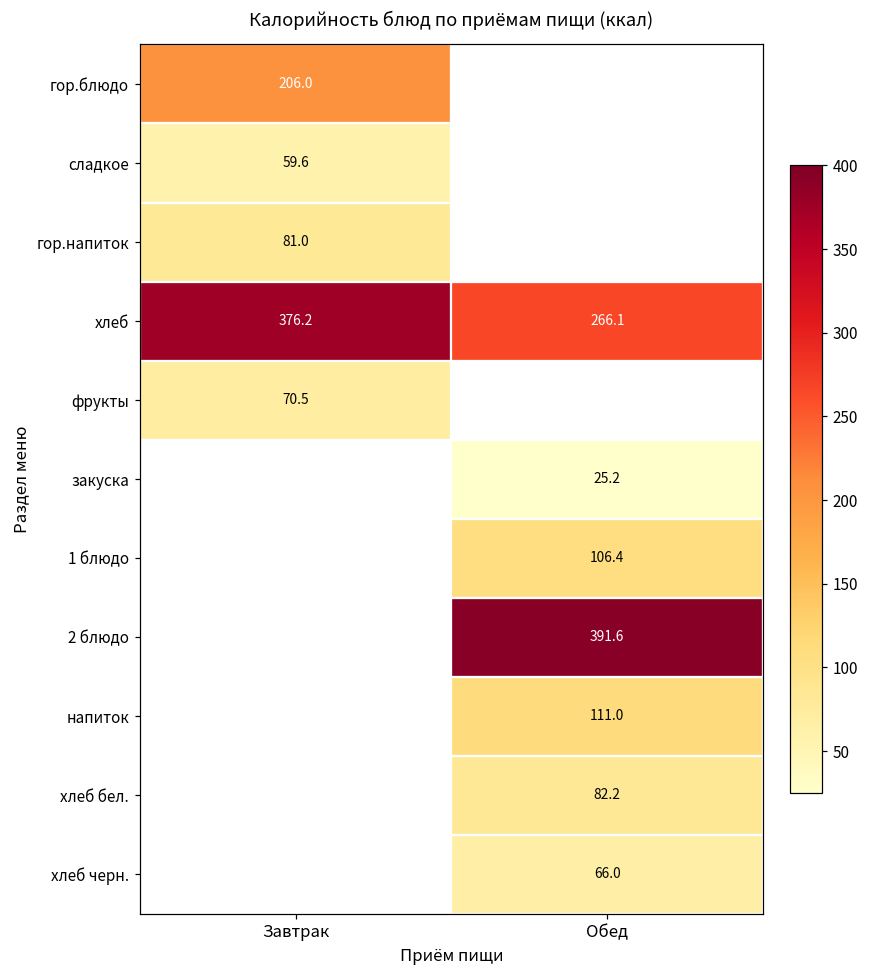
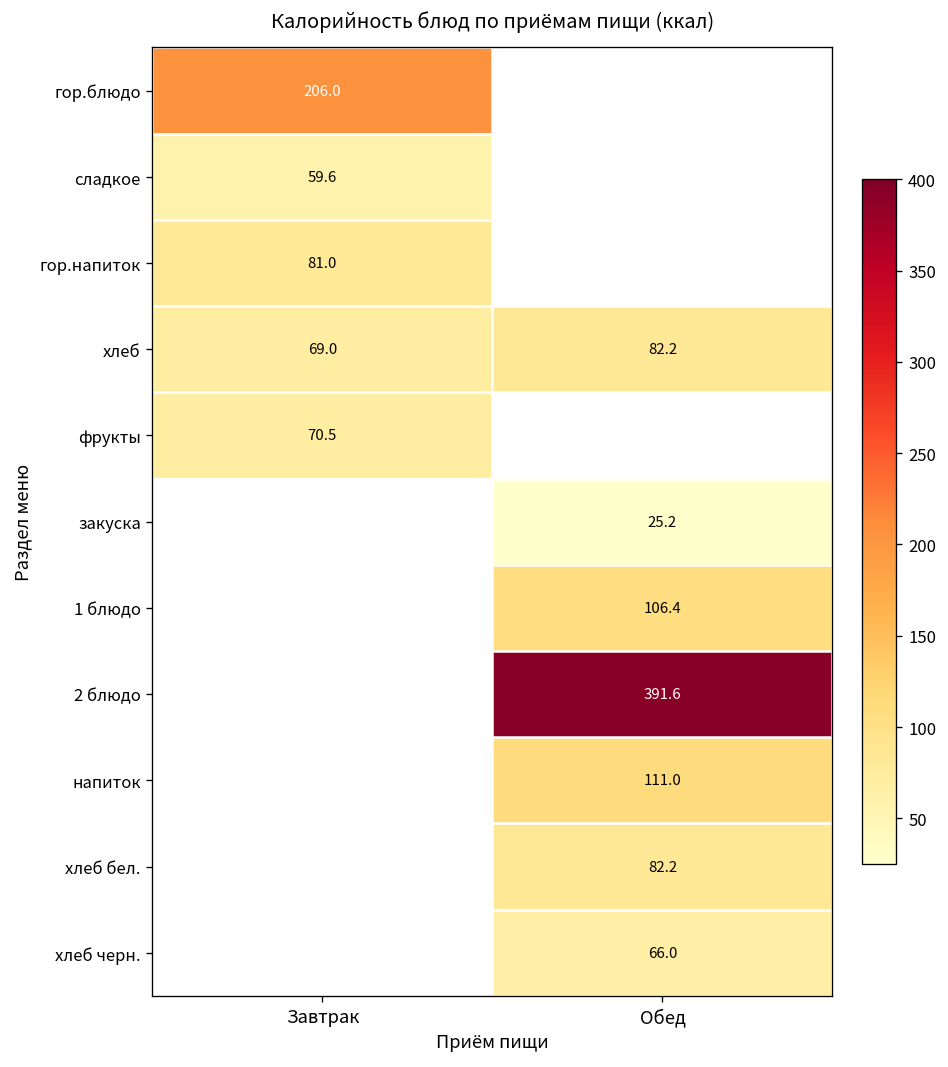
  {
    "гор.блюдо": {
      "Завтрак": 206.0
    },
    "сладкое": {
      "Завтрак": 59.6
    },
    "гор.напиток": {
      "Завтрак": 81.0
    },
    "хлеб": {
-     "Завтрак": 376.2,
-     "Обед": 266.1
+     "Завтрак": 69.0,
+     "Обед": 82.2
    },
    "фрукты": {
      "Завтрак": 70.5
    },
    "закуска": {
      "Обед": 25.2
    },
    "1 блюдо": {
      "Обед": 106.4
    },
    "2 блюдо": {
      "Обед": 391.6
    },
    "напиток": {
      "Обед": 111.0
    },
    "хлеб бел.": {
      "Обед": 82.2
    },
    "хлеб черн.": {
      "Обед": 66.0
    }
  }
